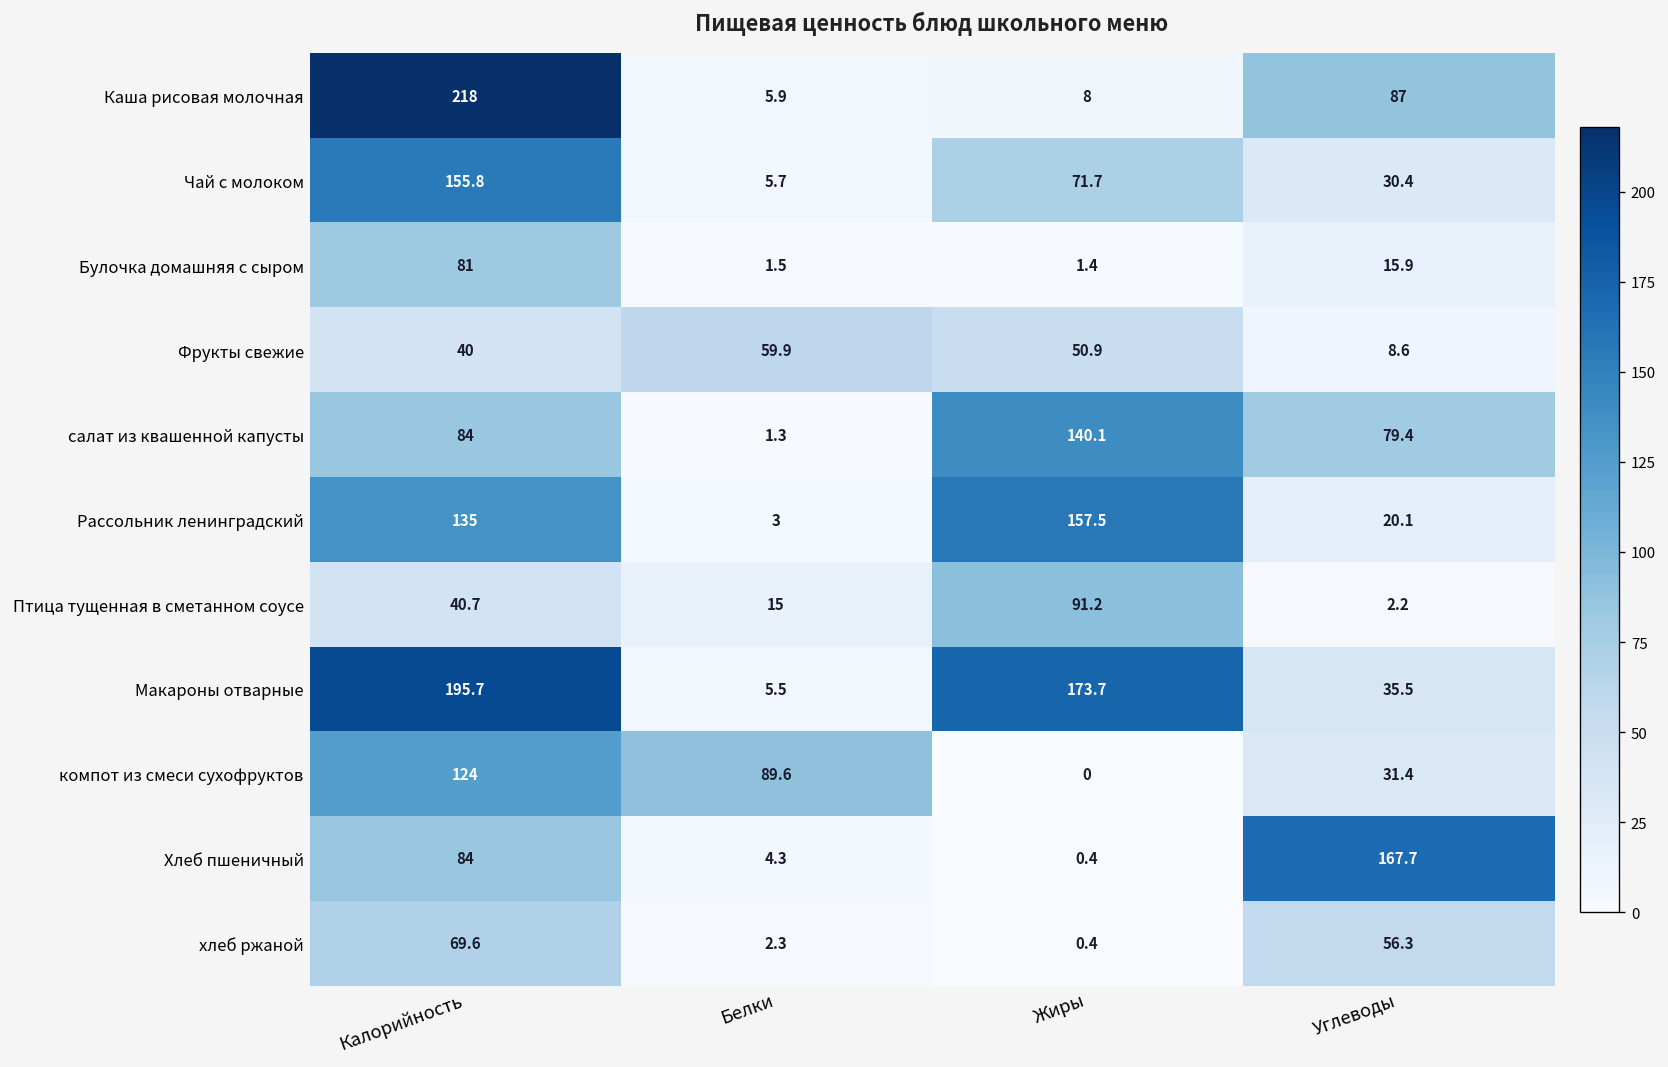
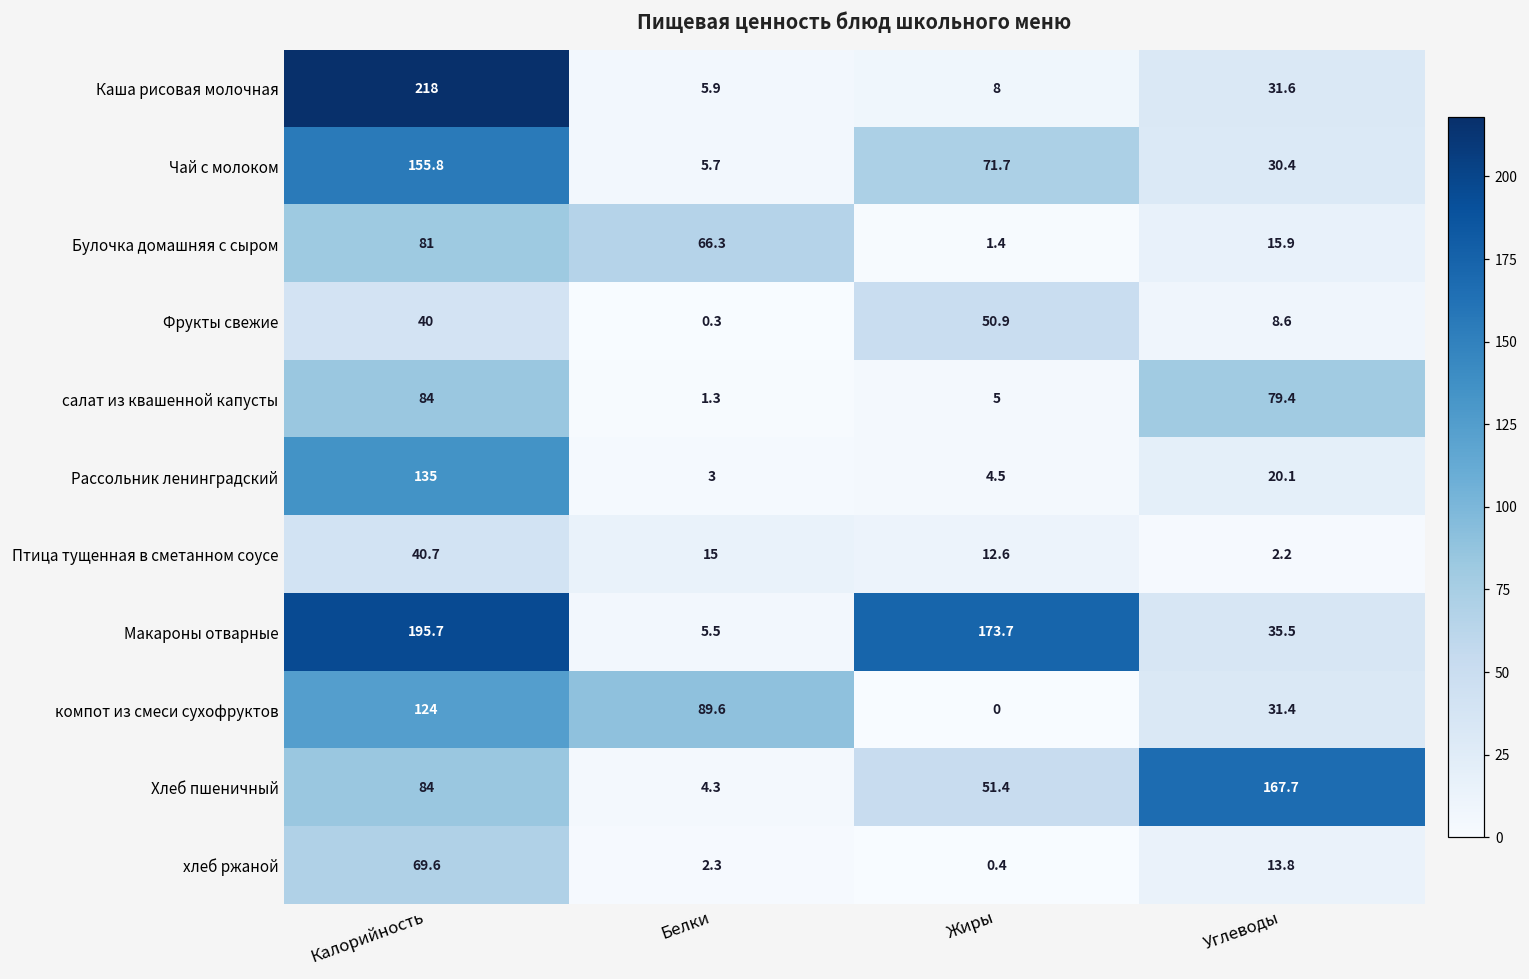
  {
    "Каша рисовая молочная": {
      "Калорийность": 218,
      "Белки": 5.9,
      "Жиры": 8,
-     "Углеводы": 87
+     "Углеводы": 31.6
    },
    "Чай с молоком": {
      "Калорийность": 155.8,
      "Белки": 5.7,
      "Жиры": 71.7,
      "Углеводы": 30.4
    },
    "Булочка домашняя с сыром": {
      "Калорийность": 81,
-     "Белки": 1.5,
+     "Белки": 66.3,
      "Жиры": 1.4,
      "Углеводы": 15.9
    },
    "Фрукты свежие": {
      "Калорийность": 40,
-     "Белки": 59.9,
+     "Белки": 0.3,
      "Жиры": 50.9,
      "Углеводы": 8.6
    },
    "салат из квашенной капусты": {
      "Калорийность": 84,
      "Белки": 1.3,
-     "Жиры": 140.1,
+     "Жиры": 5,
      "Углеводы": 79.4
    },
    "Рассольник ленинградский": {
      "Калорийность": 135,
      "Белки": 3,
-     "Жиры": 157.5,
+     "Жиры": 4.5,
      "Углеводы": 20.1
    },
    "Птица тущенная в сметанном соусе": {
      "Калорийность": 40.7,
      "Белки": 15,
-     "Жиры": 91.2,
+     "Жиры": 12.6,
      "Углеводы": 2.2
    },
    "Макароны отварные": {
      "Калорийность": 195.7,
      "Белки": 5.5,
      "Жиры": 173.7,
      "Углеводы": 35.5
    },
    "компот из смеси сухофруктов": {
      "Калорийность": 124,
      "Белки": 89.6,
      "Жиры": 0,
      "Углеводы": 31.4
    },
    "Хлеб пшеничный": {
      "Калорийность": 84,
      "Белки": 4.3,
-     "Жиры": 0.4,
+     "Жиры": 51.4,
      "Углеводы": 167.7
    },
    "хлеб ржаной": {
      "Калорийность": 69.6,
      "Белки": 2.3,
      "Жиры": 0.4,
-     "Углеводы": 56.3
+     "Углеводы": 13.8
    }
  }
